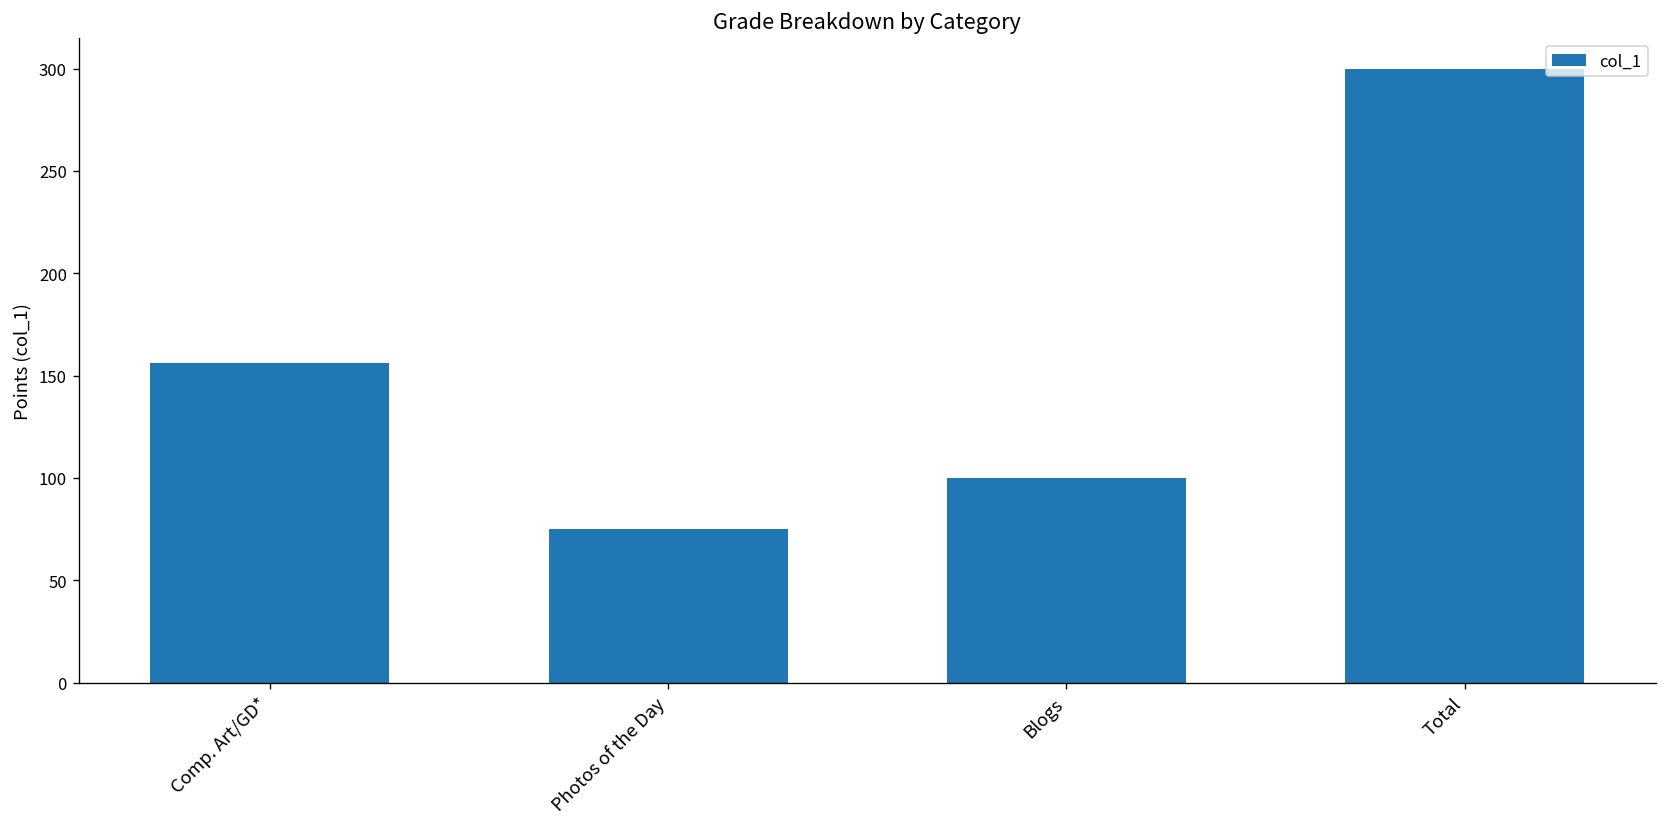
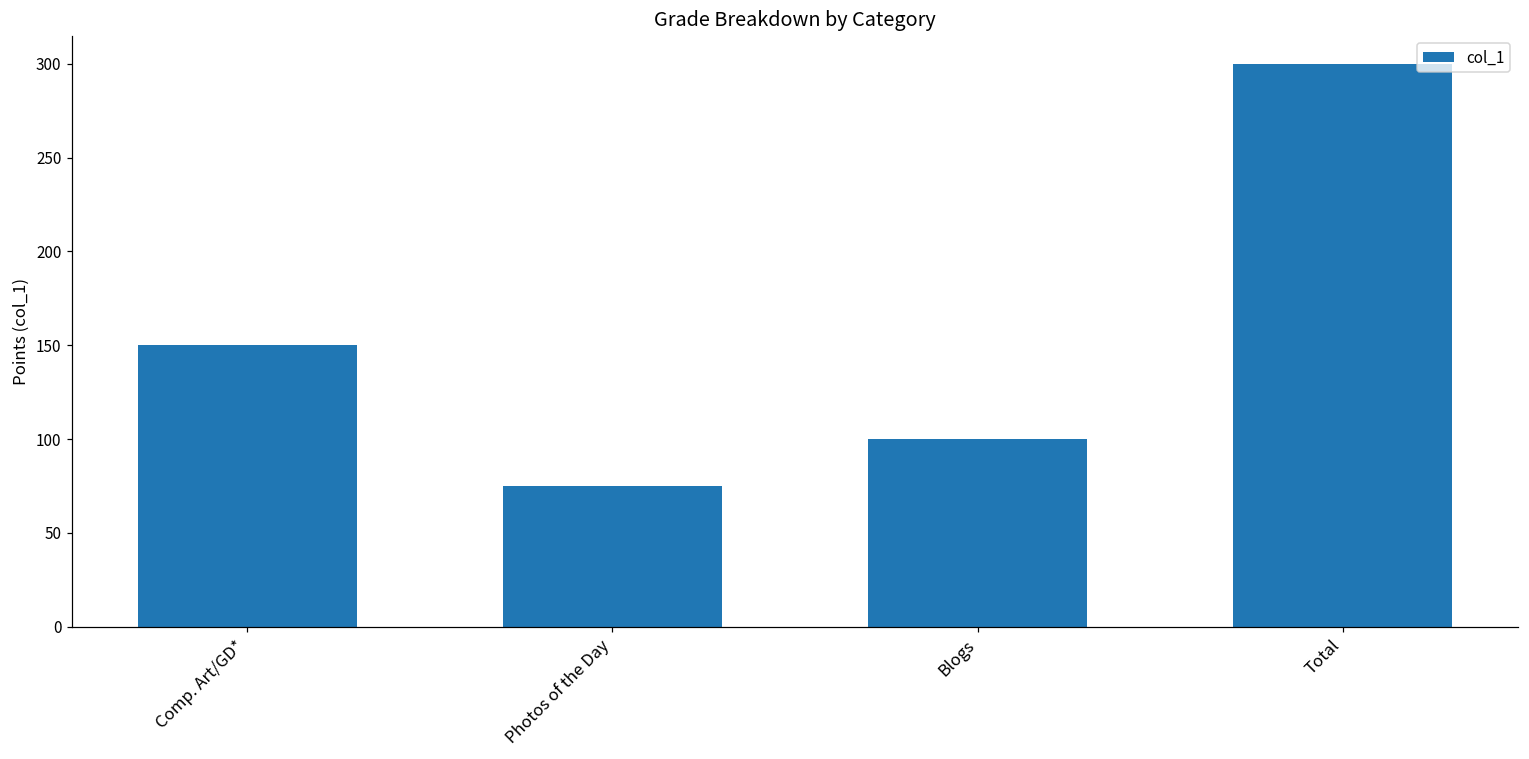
  {
-   "Comp. Art/GD*": 156,
+   "Comp. Art/GD*": 150,
    "Photos of the Day": 75,
    "Blogs": 100,
    "Total": 300
  }
